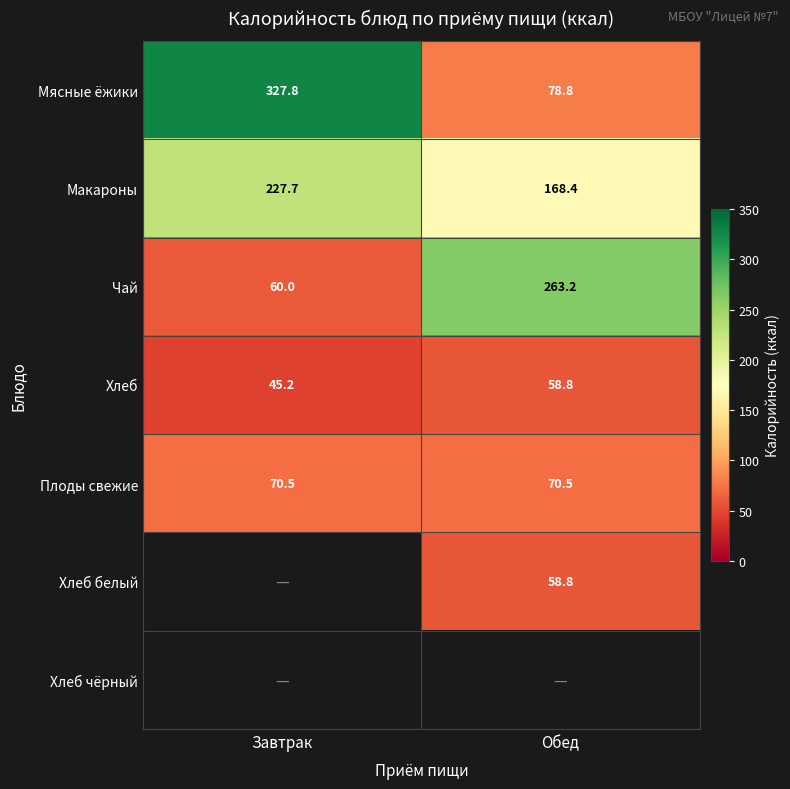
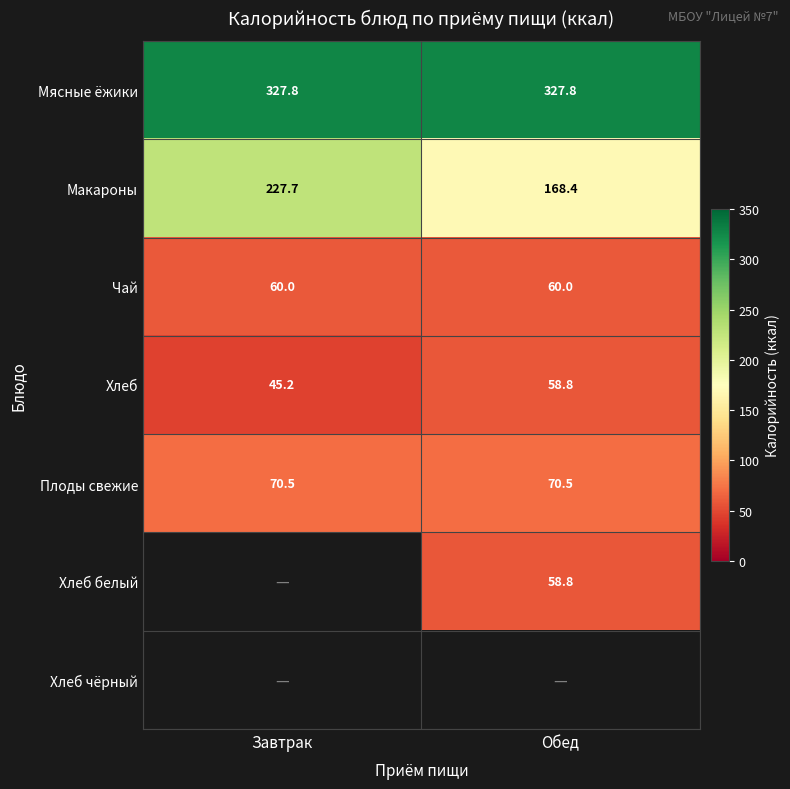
  {
    "Мясные ёжики": {
      "Завтрак": 327.8,
-     "Обед": 78.8
+     "Обед": 327.8
    },
    "Макароны": {
      "Завтрак": 227.7,
      "Обед": 168.4
    },
    "Чай": {
      "Завтрак": 60.0,
-     "Обед": 263.2
+     "Обед": 60.0
    },
    "Хлеб": {
      "Завтрак": 45.2,
      "Обед": 58.8
    },
    "Плоды свежие": {
      "Завтрак": 70.5,
      "Обед": 70.5
    },
    "Хлеб белый": {
      "Обед": 58.8
    }
  }
